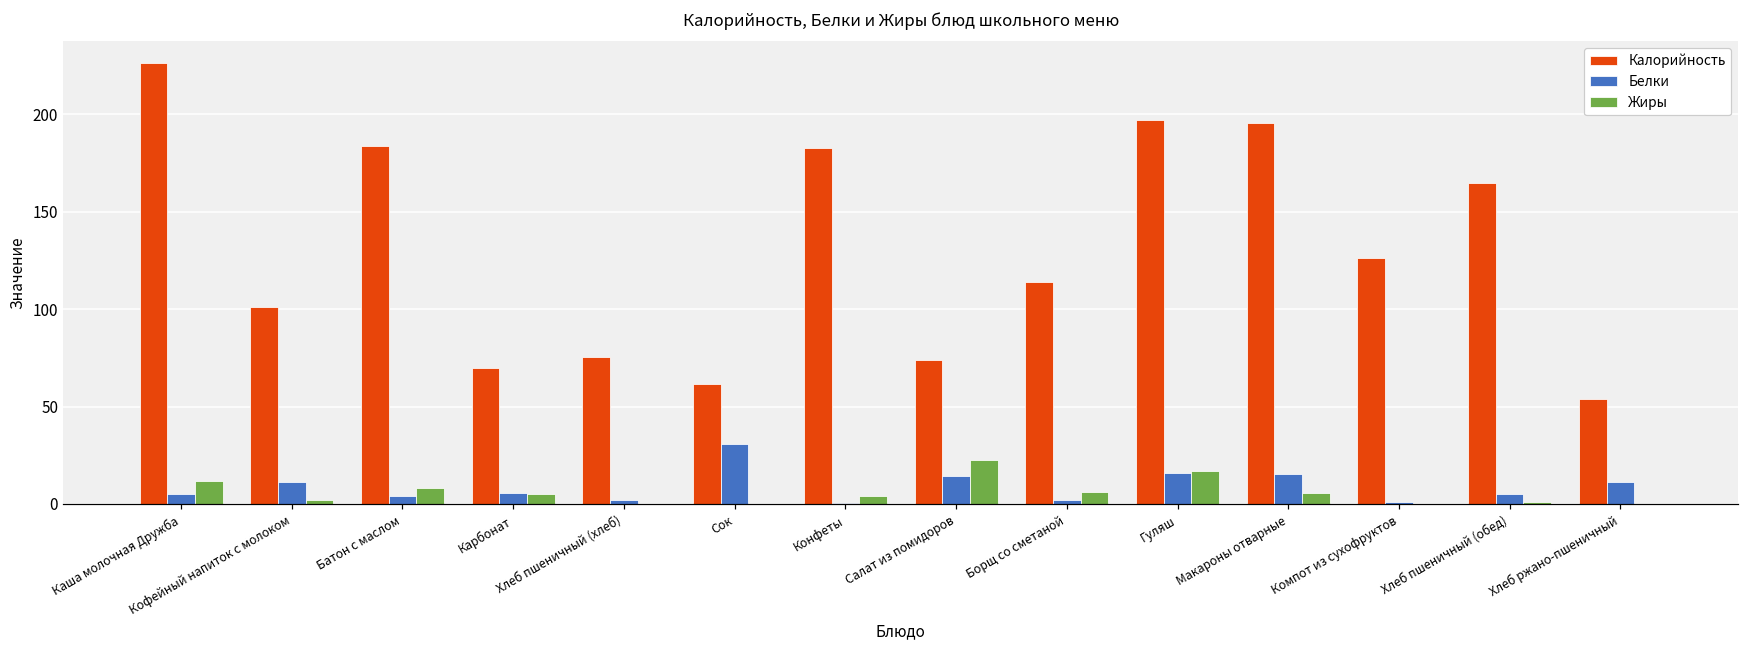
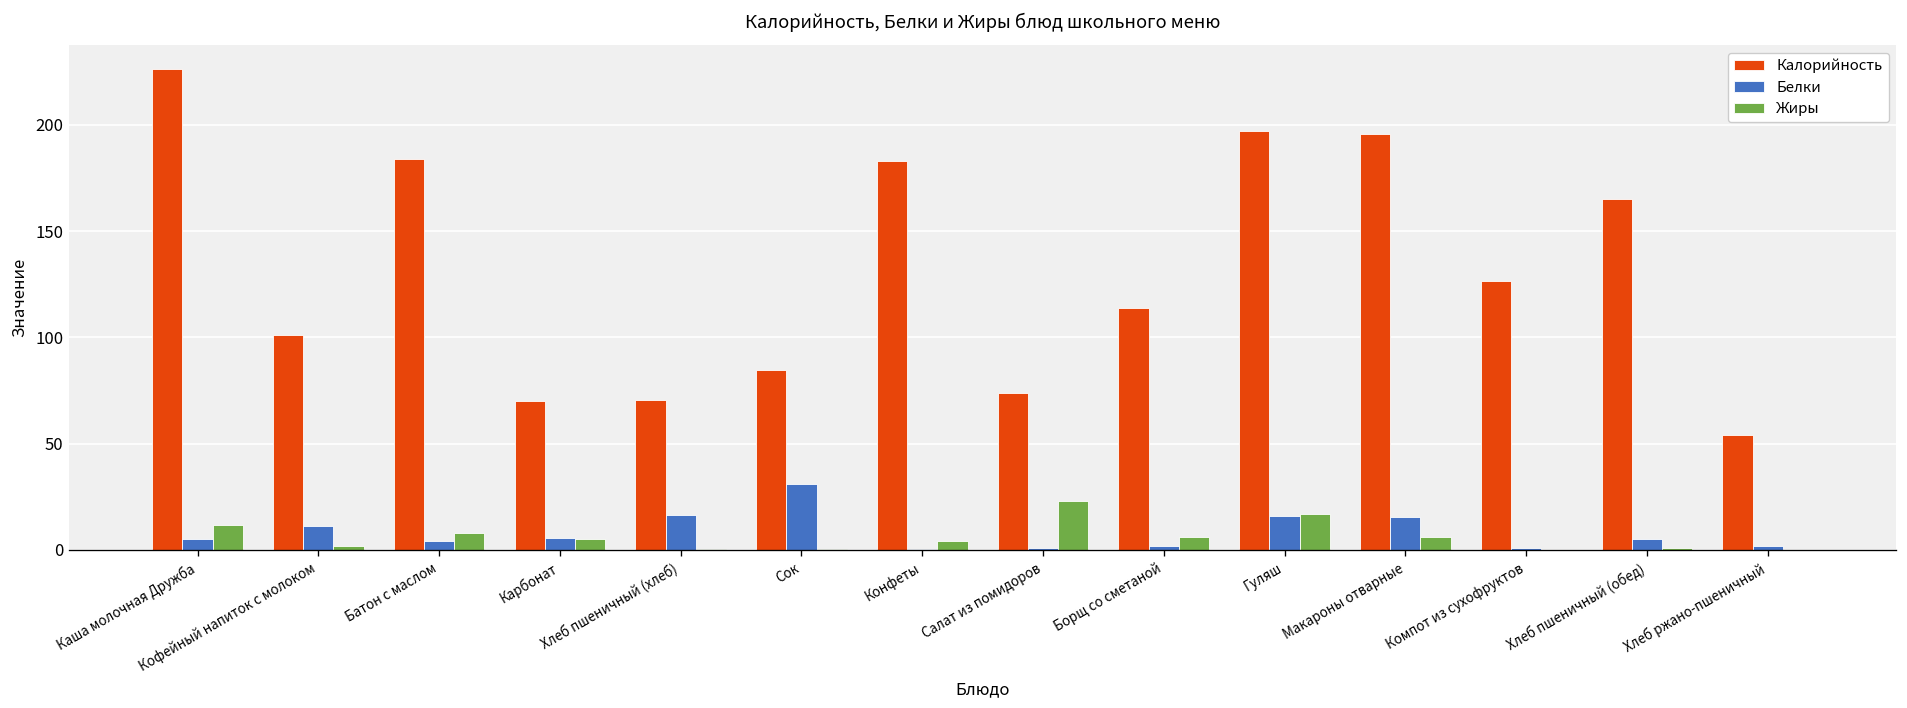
  {
    "Калорийность": {
      "Каша молочная Дружба": 226,
      "Кофейный напиток с молоком": 101,
      "Батон с маслом": 184,
      "Карбонат": 70,
-     "Хлеб пшеничный (хлеб)": 75,
-     "Сок": 62,
+     "Хлеб пшеничный (хлеб)": 71,
+     "Сок": 85,
      "Конфеты": 183,
      "Салат из помидоров": 74,
      "Борщ со сметаной": 114,
      "Гуляш": 197,
      "Макароны отварные": 196,
      "Компот из сухофруктов": 126,
      "Хлеб пшеничный (обед)": 165,
      "Хлеб ржано-пшеничный": 54
    },
    "Белки": {
      "Каша молочная Дружба": 5,
      "Кофейный напиток с молоком": 11,
      "Батон с маслом": 4,
      "Карбонат": 6,
-     "Хлеб пшеничный (хлеб)": 2,
+     "Хлеб пшеничный (хлеб)": 16,
      "Сок": 31,
-     "Салат из помидоров": 14,
+     "Салат из помидоров": 1,
      "Борщ со сметаной": 2,
      "Гуляш": 16,
      "Макароны отварные": 15,
      "Хлеб пшеничный (обед)": 5,
-     "Хлеб ржано-пшеничный": 11
+     "Хлеб ржано-пшеничный": 2
    },
    "Жиры": {
      "Каша молочная Дружба": 12,
      "Кофейный напиток с молоком": 2,
      "Батон с маслом": 8,
      "Карбонат": 5,
      "Конфеты": 4,
      "Салат из помидоров": 23,
      "Борщ со сметаной": 6,
      "Гуляш": 17,
      "Макароны отварные": 6,
      "Компот из сухофруктов": 0,
      "Хлеб ржано-пшеничный": 0
    }
  }
